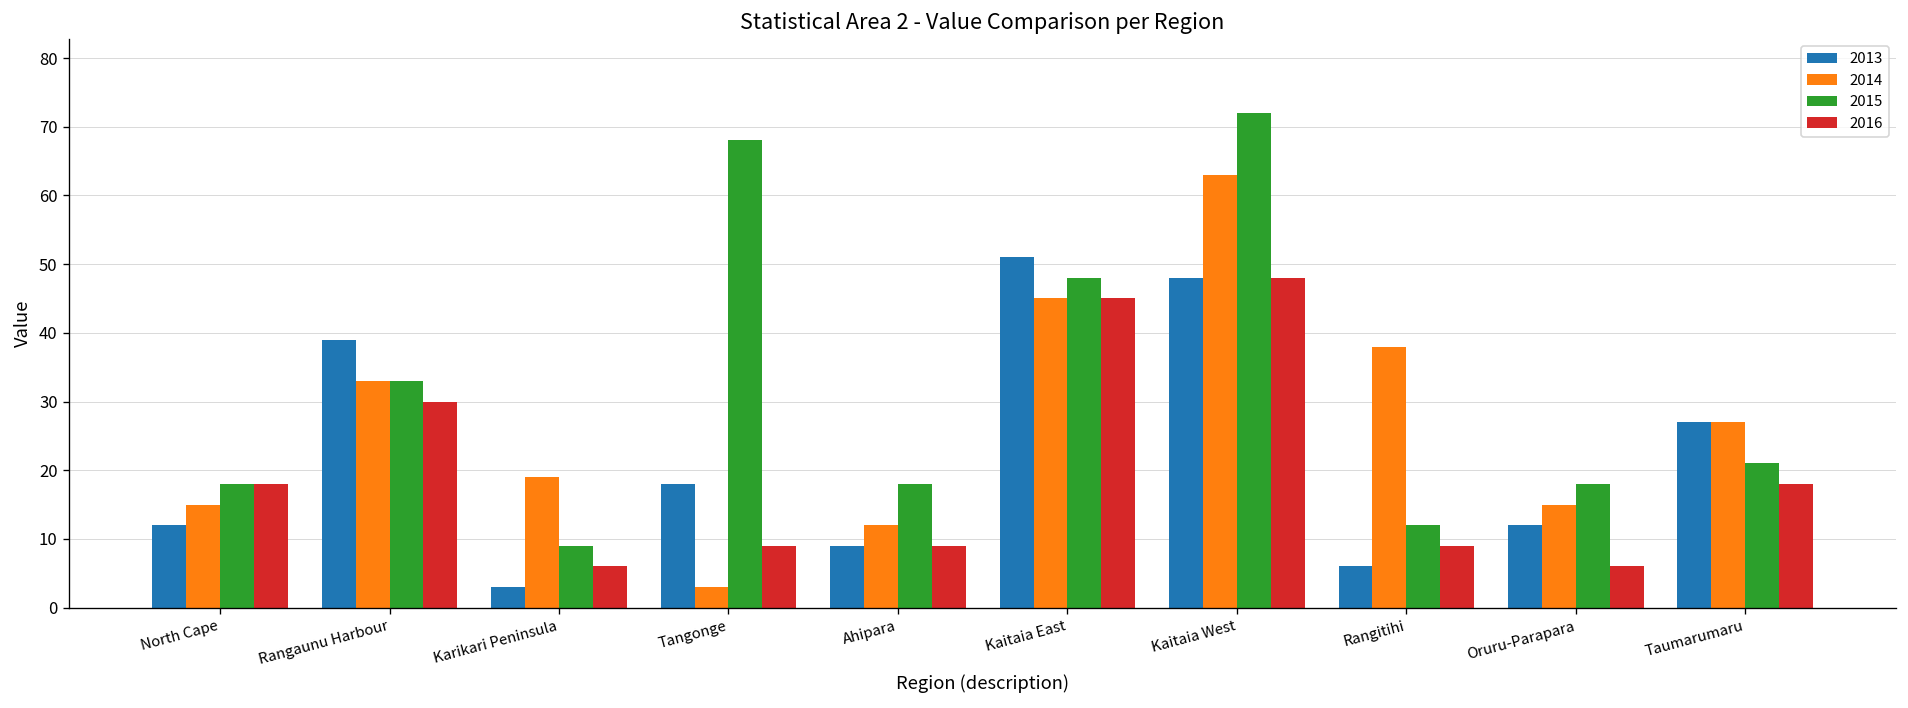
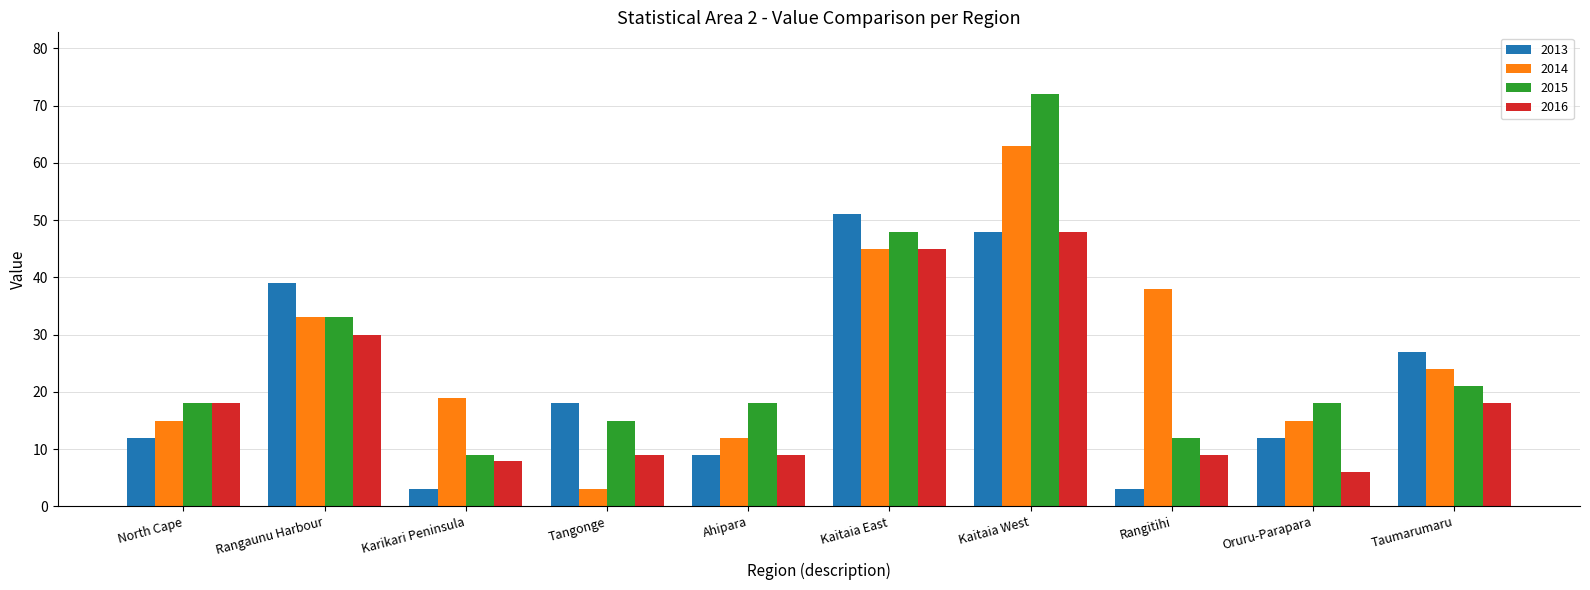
  {
    "2013": {
      "North Cape": 12,
      "Rangaunu Harbour": 39,
      "Karikari Peninsula": 3,
      "Tangonge": 18,
      "Ahipara": 9,
      "Kaitaia East": 51,
      "Kaitaia West": 48,
-     "Rangitihi": 6,
+     "Rangitihi": 3,
      "Oruru-Parapara": 12,
      "Taumarumaru": 27
    },
    "2014": {
      "North Cape": 15,
      "Rangaunu Harbour": 33,
      "Karikari Peninsula": 19,
      "Tangonge": 3,
      "Ahipara": 12,
      "Kaitaia East": 45,
      "Kaitaia West": 63,
      "Rangitihi": 38,
      "Oruru-Parapara": 15,
-     "Taumarumaru": 27
+     "Taumarumaru": 24
    },
    "2015": {
      "North Cape": 18,
      "Rangaunu Harbour": 33,
      "Karikari Peninsula": 9,
-     "Tangonge": 68,
+     "Tangonge": 15,
      "Ahipara": 18,
      "Kaitaia East": 48,
      "Kaitaia West": 72,
      "Rangitihi": 12,
      "Oruru-Parapara": 18,
      "Taumarumaru": 21
    },
    "2016": {
      "North Cape": 18,
      "Rangaunu Harbour": 30,
-     "Karikari Peninsula": 6,
+     "Karikari Peninsula": 8,
      "Tangonge": 9,
      "Ahipara": 9,
      "Kaitaia East": 45,
      "Kaitaia West": 48,
      "Rangitihi": 9,
      "Oruru-Parapara": 6,
      "Taumarumaru": 18
    }
  }
